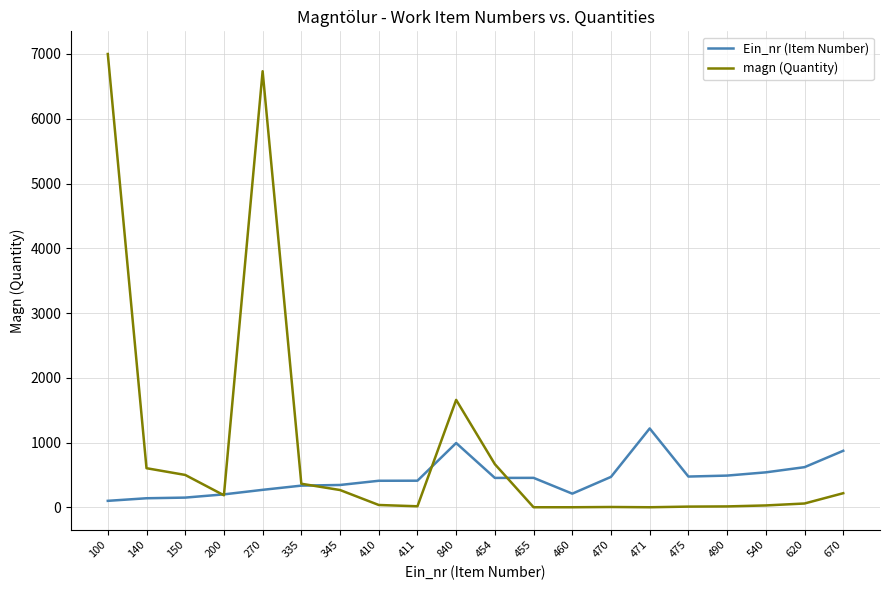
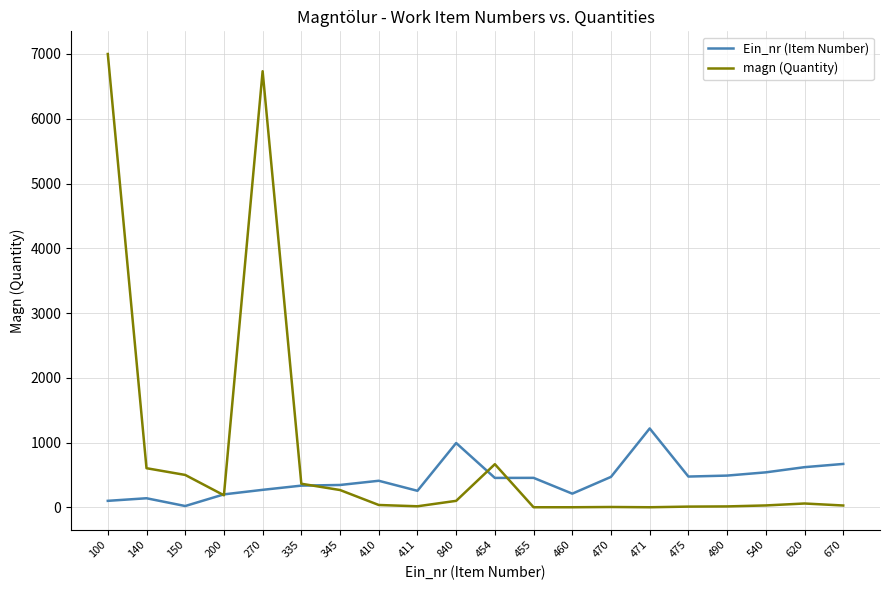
  {
    "Ein_nr (Item Number)": {
      "100": 100,
      "140": 100,
-     "150": 200,
+     "150": 0,
      "270": 300,
      "345": 300,
      "410": 400,
-     "411": 400,
+     "411": 300,
      "840": 1000,
      "454": 500,
      "455": 500,
      "460": 200,
      "470": 500,
      "471": 1200,
      "475": 500,
      "490": 500,
      "540": 500,
      "620": 600,
-     "670": 900
+     "670": 700
    },
    "magn (Quantity)": {
      "100": 7000,
      "140": 600,
      "150": 500,
      "270": 6700,
      "345": 300,
      "410": 0,
      "411": 0,
-     "840": 1700,
+     "840": 100,
      "454": 700,
      "455": 0,
      "460": 0,
      "470": 0,
      "471": 0,
      "475": 0,
      "490": 0,
      "540": 0,
      "620": 100,
-     "670": 200
+     "670": 0
    }
  }
